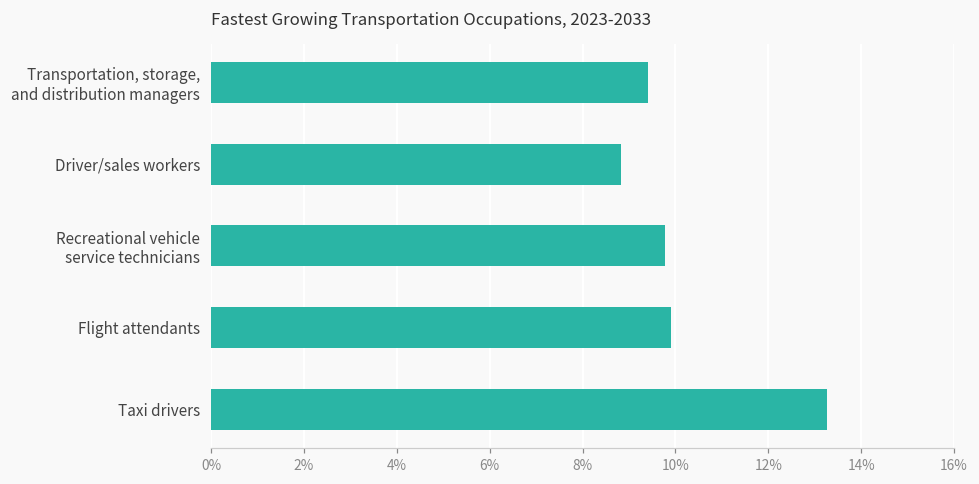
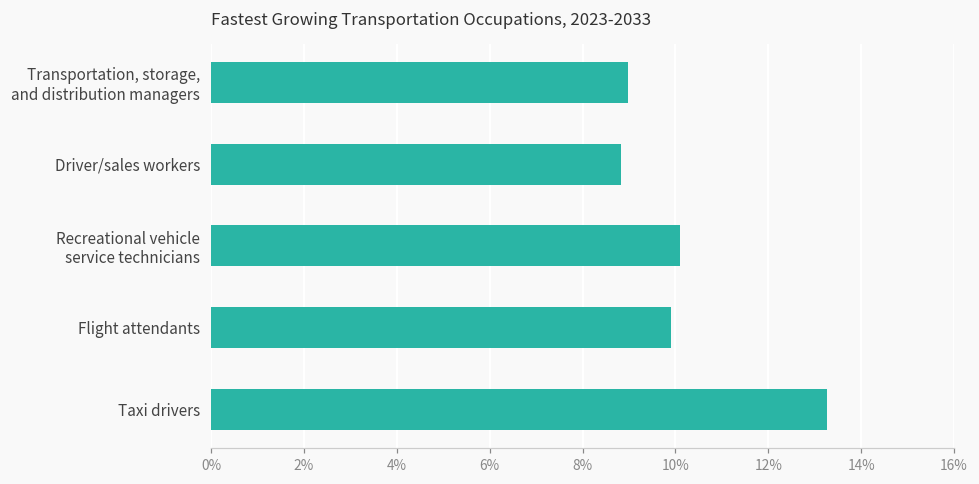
  {
-   "Transportation, storage, and distribution managers": "9.4%",
+   "Transportation, storage, and distribution managers": "9.0%",
    "Driver/sales workers": "8.8%",
-   "Recreational vehicle service technicians": "9.8%",
+   "Recreational vehicle service technicians": "10.1%",
    "Flight attendants": "9.9%",
    "Taxi drivers": "13.3%"
  }
